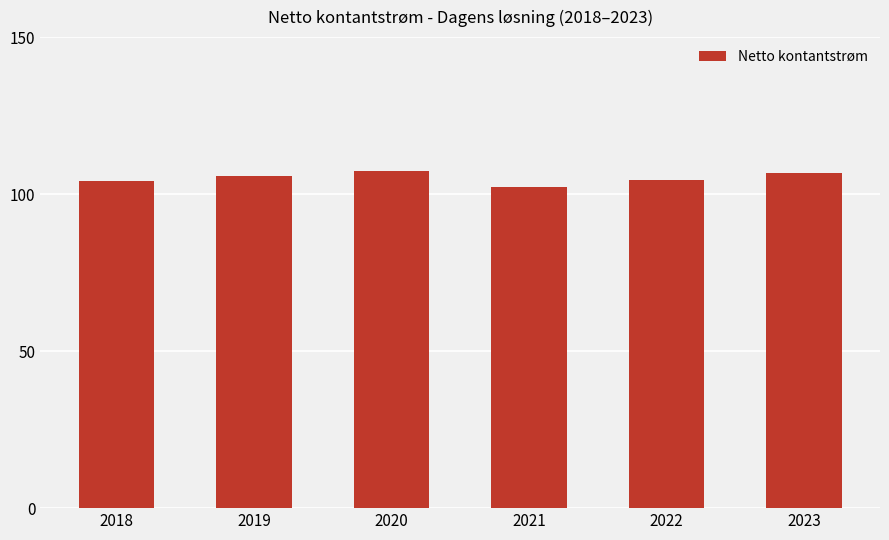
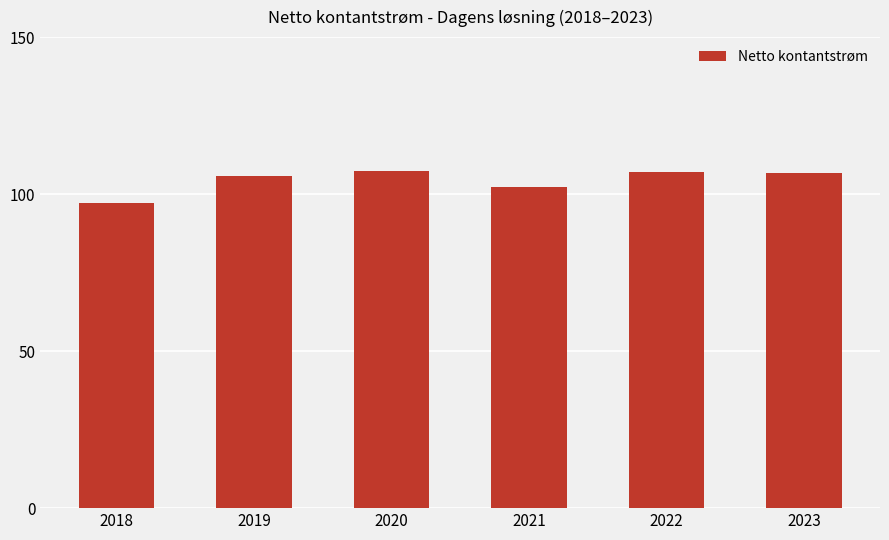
  {
-   "2018": 104,
+   "2018": 97,
    "2019": 106,
    "2020": 107,
    "2021": 102,
-   "2022": 104,
+   "2022": 107,
    "2023": 107
  }
